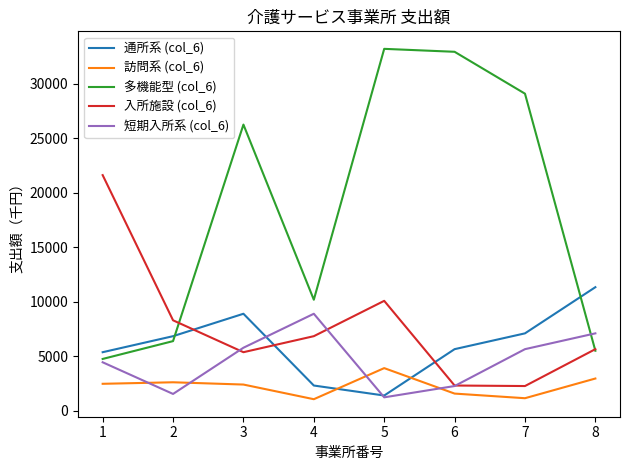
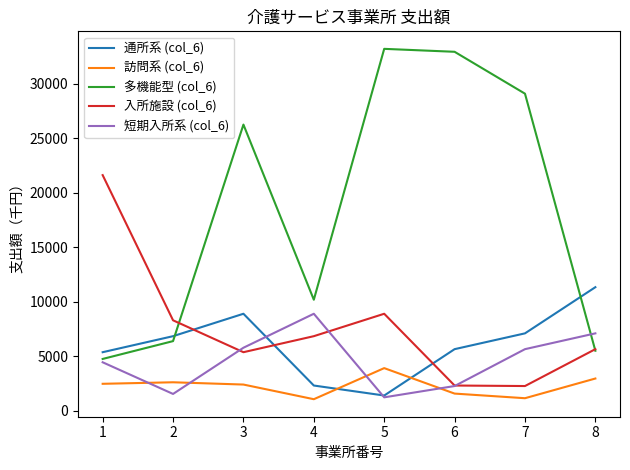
  {
    "通所系 (col_6)": {
      "1": 5400,
      "2": 6800,
      "3": 8900,
      "4": 2300,
      "6": 5600,
      "7": 7100,
      "8": 11300
    },
    "訪問系 (col_6)": {
      "1": 2500,
      "2": 2600,
      "3": 2400,
      "4": 1100,
      "5": 3900,
      "6": 1600,
      "7": 1100,
      "8": 2900
    },
    "多機能型 (col_6)": {
      "1": 4700,
      "2": 6400,
      "3": 26300,
      "4": 10200,
      "5": 33200,
      "6": 32900,
      "7": 29100
    },
    "入所施設 (col_6)": {
      "1": 21600,
      "2": 8300,
      "3": 5400,
      "4": 6800,
-     "5": 10100,
+     "5": 8900,
      "7": 2300
    },
    "短期入所系 (col_6)": {
      "1": 4400,
      "2": 1500,
      "3": 5800,
      "4": 8900,
      "7": 5600,
      "8": 7100
    }
  }
